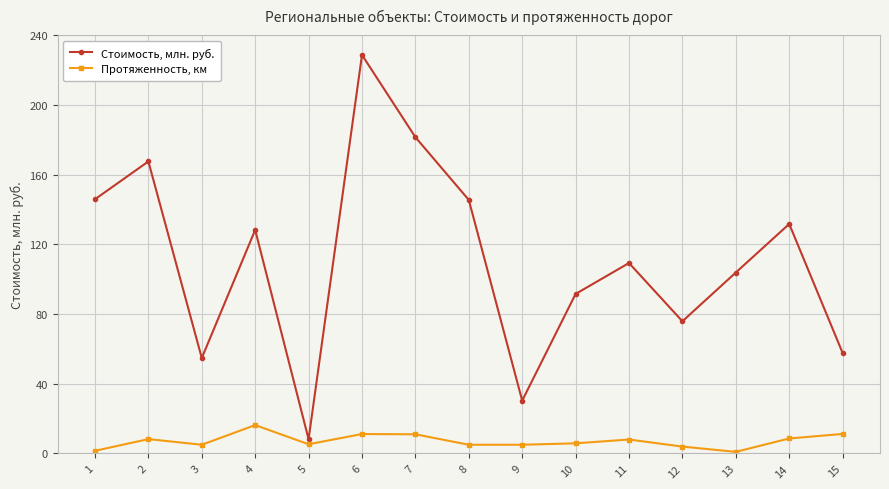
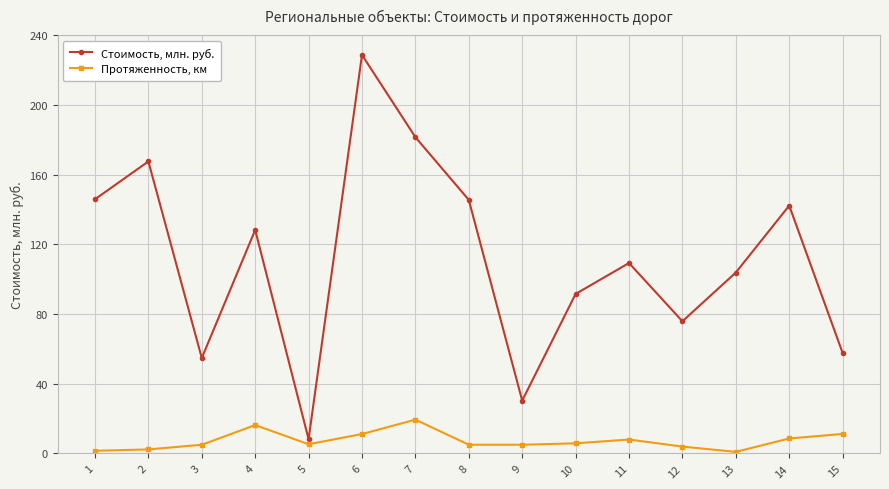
  {
    "Стоимость, млн. руб.": {
      "1": 146,
      "2": 168,
      "3": 55,
      "4": 128,
      "5": 8,
      "6": 229,
      "7": 182,
      "8": 146,
      "9": 30,
      "10": 92,
      "11": 109,
      "12": 76,
      "13": 104,
-     "14": 132,
+     "14": 142,
      "15": 58
    },
    "Протяженность, км": {
      "1": 2,
-     "2": 8,
+     "2": 2,
      "3": 5,
      "4": 16,
      "5": 5,
      "6": 11,
-     "7": 11,
+     "7": 19,
      "8": 5,
      "9": 5,
      "10": 6,
      "11": 8,
      "12": 4,
      "13": 1,
      "14": 9,
      "15": 11
    }
  }
